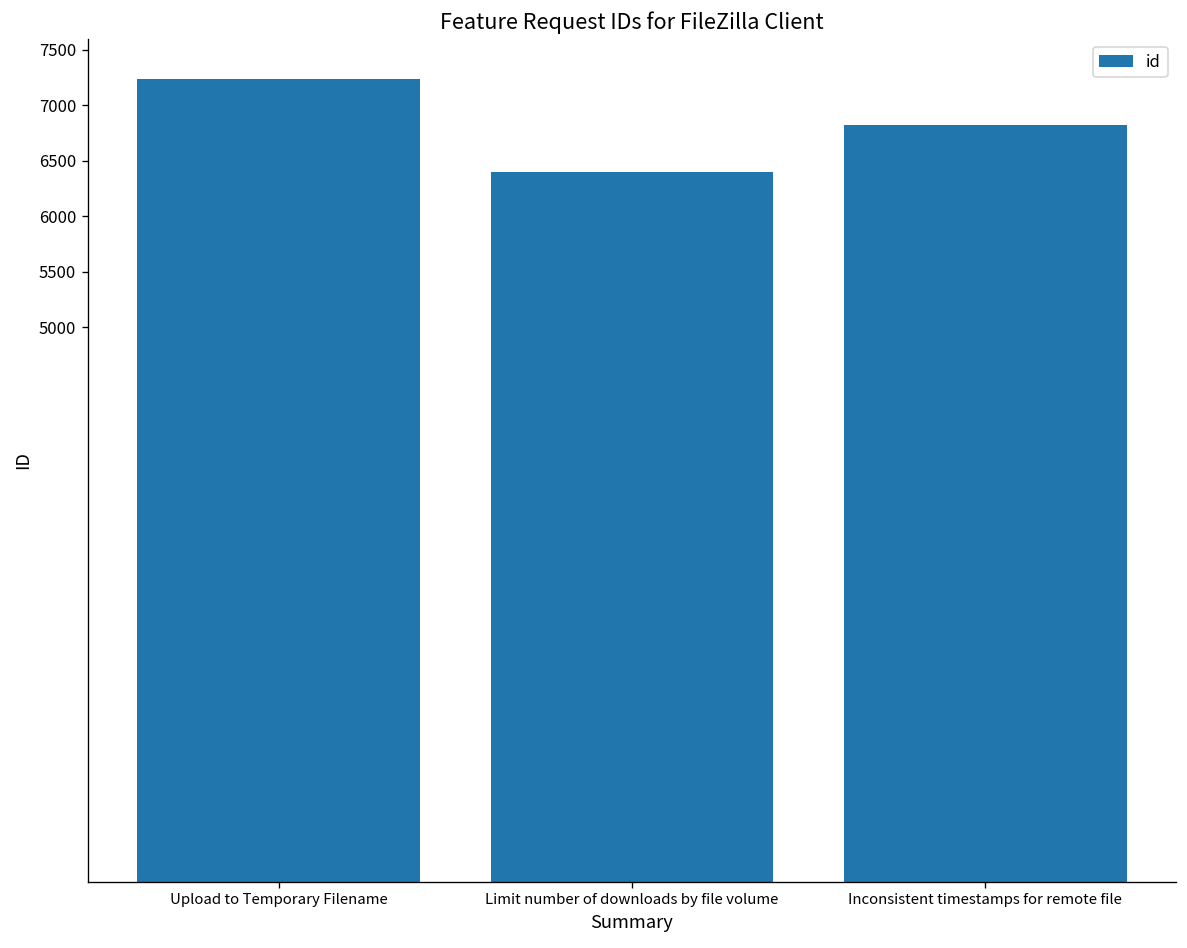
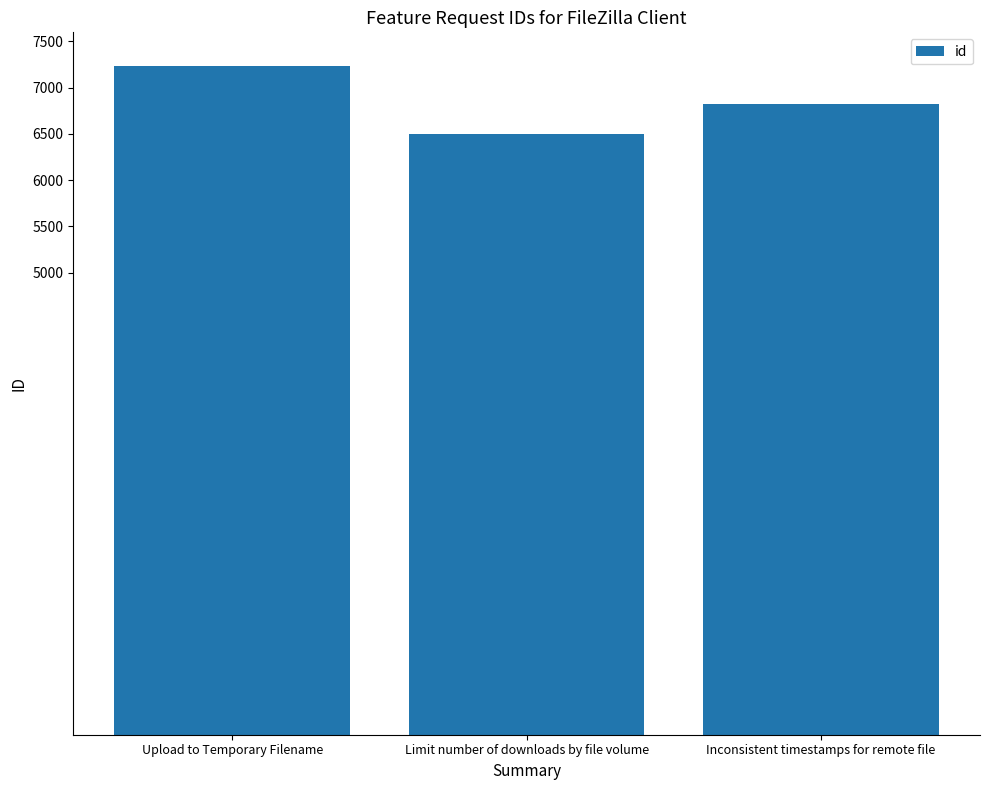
  {
    "Upload to Temporary Filename": 7200,
-   "Limit number of downloads by file volume": 6400,
+   "Limit number of downloads by file volume": 6500,
    "Inconsistent timestamps for remote file": 6800
  }
